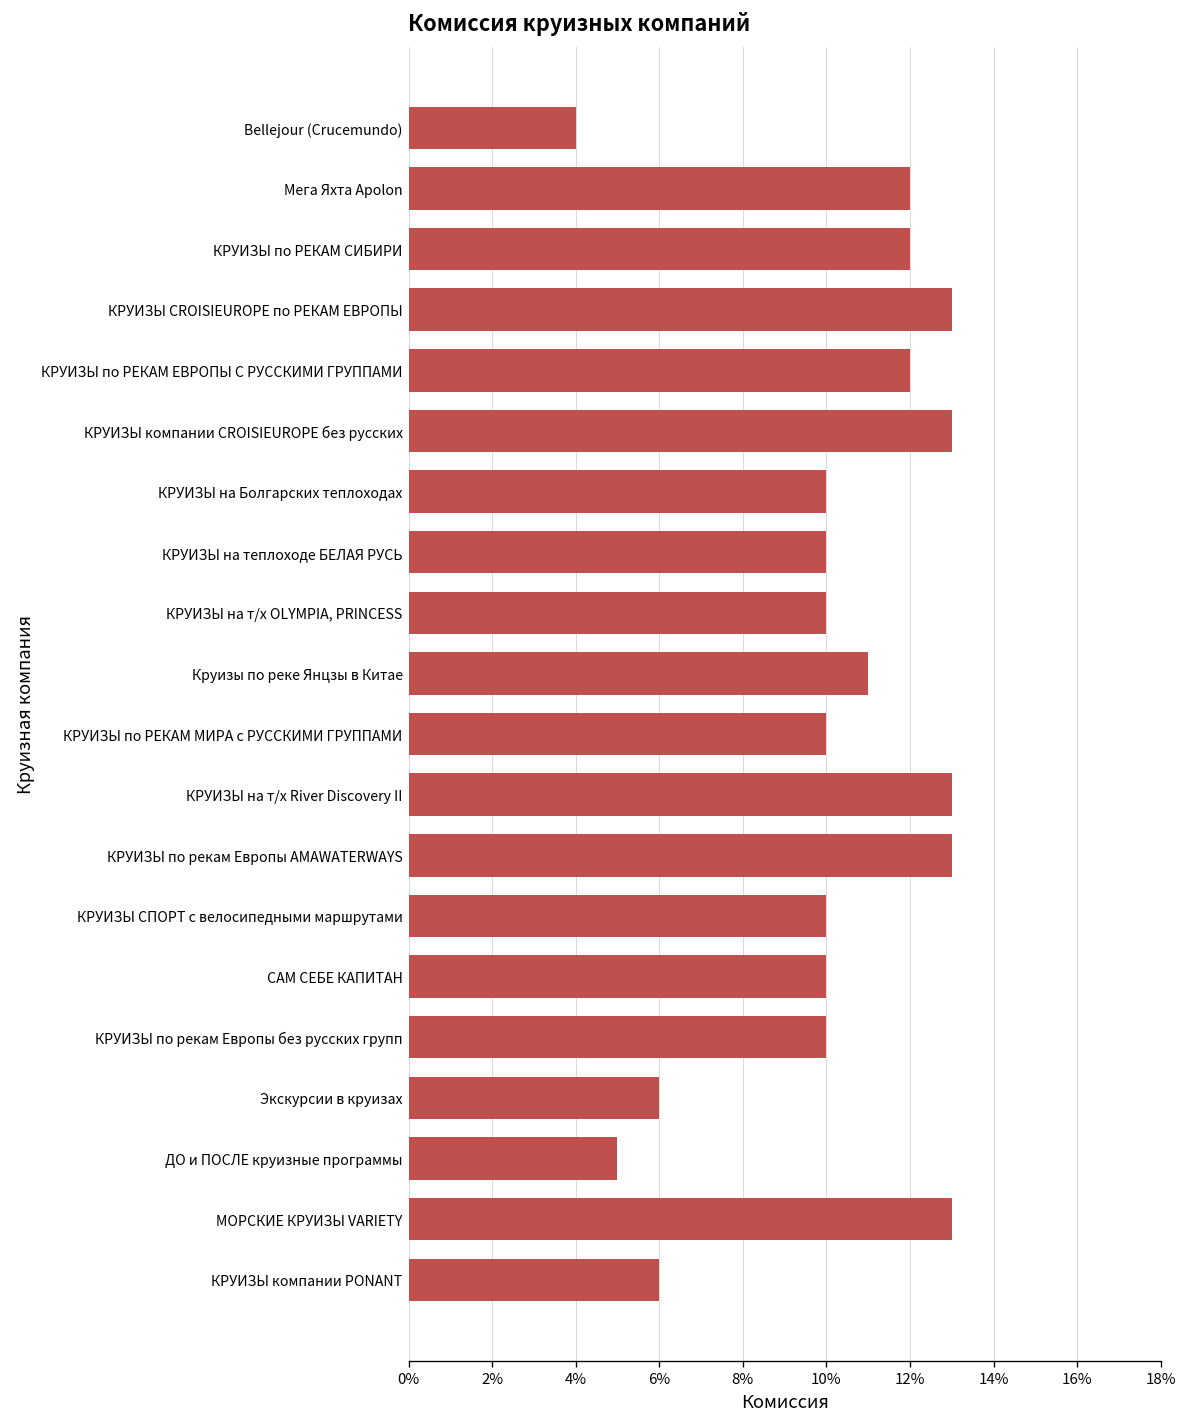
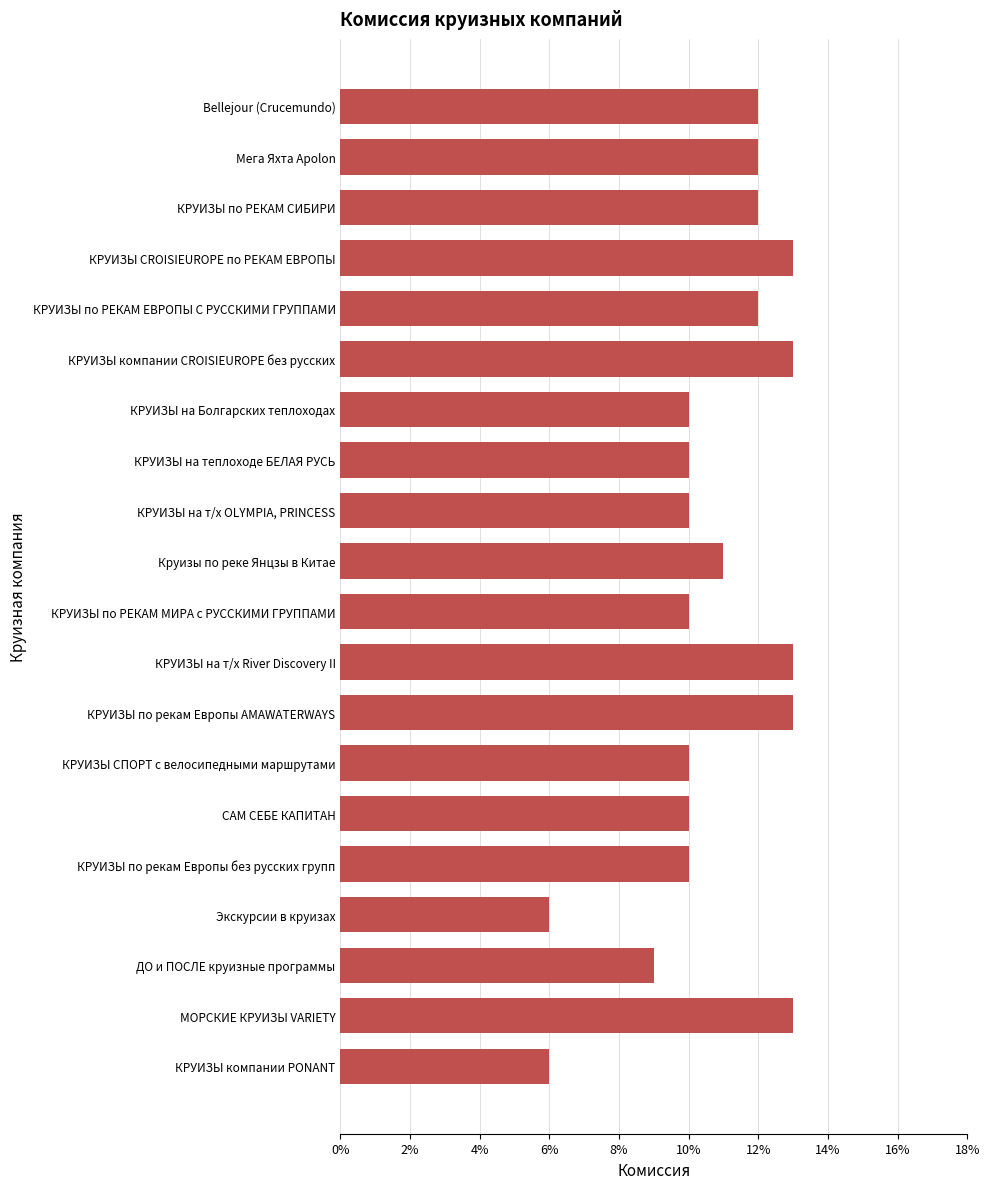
  {
-   "Bellejour (Crucemundo)": "4.0%",
+   "Bellejour (Crucemundo)": "12.0%",
    "Мега Яхта Apolon": "12.0%",
    "КРУИЗЫ по РЕКАМ СИБИРИ": "12.0%",
    "КРУИЗЫ CROISIEUROPE по РЕКАМ ЕВРОПЫ": "13.0%",
    "КРУИЗЫ по РЕКАМ ЕВРОПЫ С РУССКИМИ ГРУППАМИ": "12.0%",
    "КРУИЗЫ компании CROISIEUROPE без русских": "13.0%",
    "КРУИЗЫ на Болгарских теплоходах": "10.0%",
    "КРУИЗЫ на теплоходе БЕЛАЯ РУСЬ": "10.0%",
    "КРУИЗЫ на т/х OLYMPIA, PRINCESS": "10.0%",
    "Круизы по реке Янцзы в Китае": "11.0%",
    "КРУИЗЫ по РЕКАМ МИРА с РУССКИМИ ГРУППАМИ": "10.0%",
    "КРУИЗЫ на т/х River Discovery II": "13.0%",
    "КРУИЗЫ по рекам Европы AMAWATERWAYS": "13.0%",
    "КРУИЗЫ СПОРТ с велосипедными маршрутами": "10.0%",
    "САМ СЕБЕ КАПИТАН": "10.0%",
    "КРУИЗЫ по рекам Европы без русских групп": "10.0%",
    "Экскурсии в круизах": "6.0%",
-   "ДО и ПОСЛЕ круизные программы": "5.0%",
+   "ДО и ПОСЛЕ круизные программы": "9.0%",
    "МОРСКИЕ КРУИЗЫ VARIETY": "13.0%",
    "КРУИЗЫ компании PONANT": "6.0%"
  }
